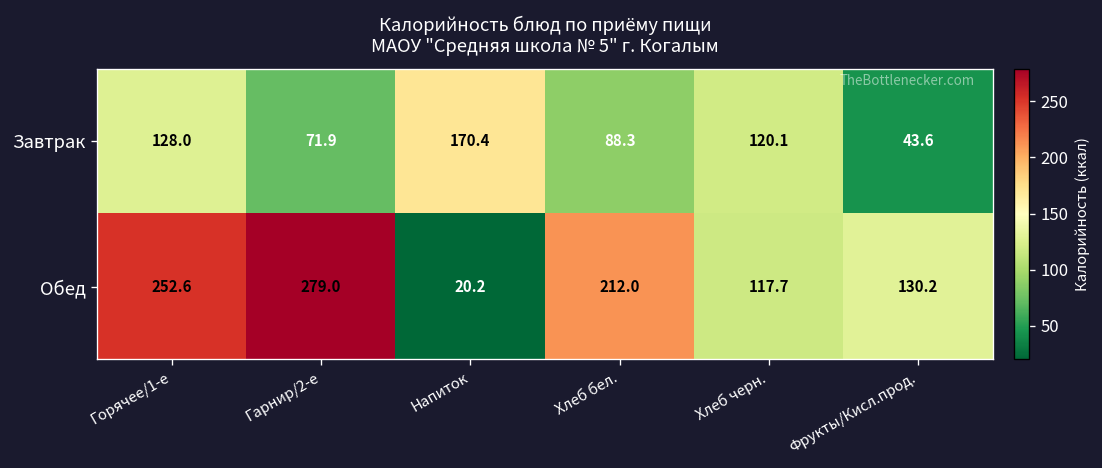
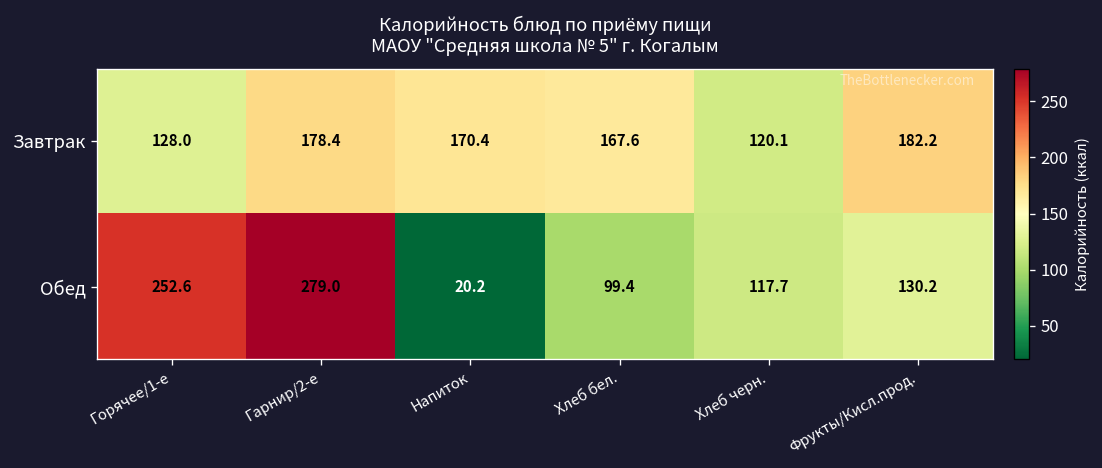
  {
    "Завтрак": {
      "Горячее/1-е": 128.0,
-     "Гарнир/2-е": 71.9,
+     "Гарнир/2-е": 178.4,
      "Напиток": 170.4,
-     "Хлеб бел.": 88.3,
+     "Хлеб бел.": 167.6,
      "Хлеб черн.": 120.1,
-     "Фрукты/Кисл.прод.": 43.6
+     "Фрукты/Кисл.прод.": 182.2
    },
    "Обед": {
      "Горячее/1-е": 252.6,
      "Гарнир/2-е": 279.0,
      "Напиток": 20.2,
-     "Хлеб бел.": 212.0,
+     "Хлеб бел.": 99.4,
      "Хлеб черн.": 117.7,
      "Фрукты/Кисл.прод.": 130.2
    }
  }
